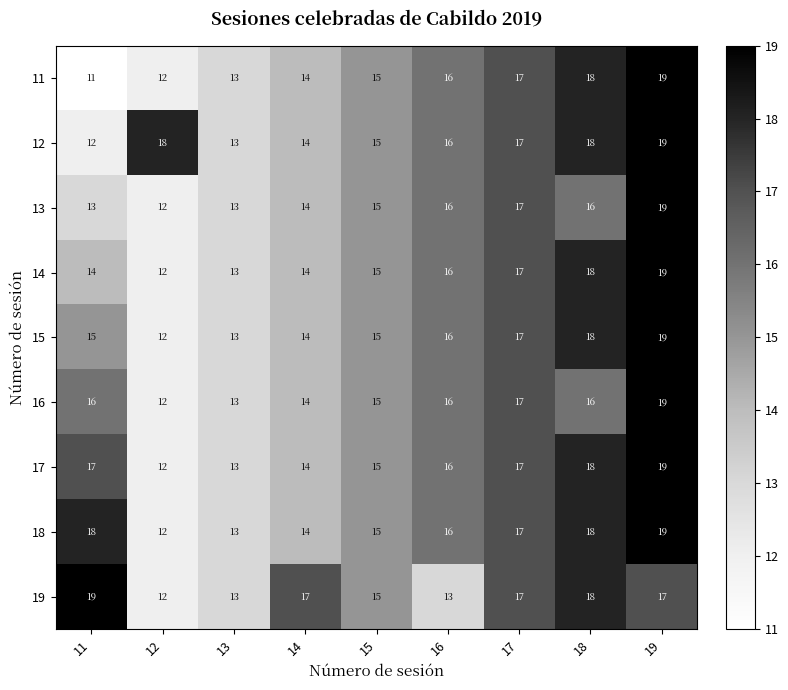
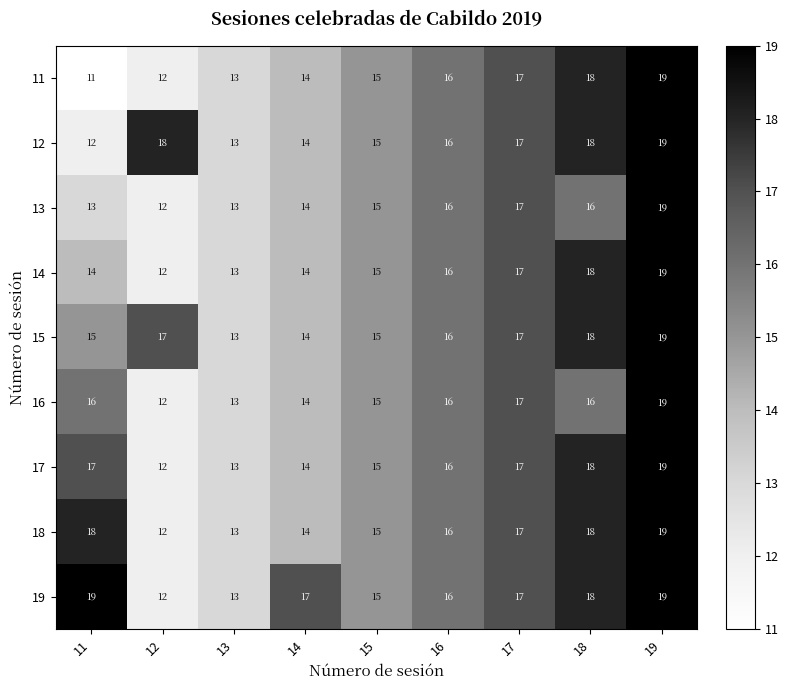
  {
    "11": {
      "11": 11,
      "12": 12,
      "13": 13,
      "14": 14,
      "15": 15,
      "16": 16,
      "17": 17,
      "18": 18,
      "19": 19
    },
    "12": {
      "11": 12,
      "12": 18,
      "13": 13,
      "14": 14,
      "15": 15,
      "16": 16,
      "17": 17,
      "18": 18,
      "19": 19
    },
    "13": {
      "11": 13,
      "12": 12,
      "13": 13,
      "14": 14,
      "15": 15,
      "16": 16,
      "17": 17,
      "18": 16,
      "19": 19
    },
    "14": {
      "11": 14,
      "12": 12,
      "13": 13,
      "14": 14,
      "15": 15,
      "16": 16,
      "17": 17,
      "18": 18,
      "19": 19
    },
    "15": {
      "11": 15,
-     "12": 12,
+     "12": 17,
      "13": 13,
      "14": 14,
      "15": 15,
      "16": 16,
      "17": 17,
      "18": 18,
      "19": 19
    },
    "16": {
      "11": 16,
      "12": 12,
      "13": 13,
      "14": 14,
      "15": 15,
      "16": 16,
      "17": 17,
      "18": 16,
      "19": 19
    },
    "17": {
      "11": 17,
      "12": 12,
      "13": 13,
      "14": 14,
      "15": 15,
      "16": 16,
      "17": 17,
      "18": 18,
      "19": 19
    },
    "18": {
      "11": 18,
      "12": 12,
      "13": 13,
      "14": 14,
      "15": 15,
      "16": 16,
      "17": 17,
      "18": 18,
      "19": 19
    },
    "19": {
      "11": 19,
      "12": 12,
      "13": 13,
      "14": 17,
      "15": 15,
-     "16": 13,
+     "16": 16,
      "17": 17,
      "18": 18,
-     "19": 17
+     "19": 19
    }
  }
